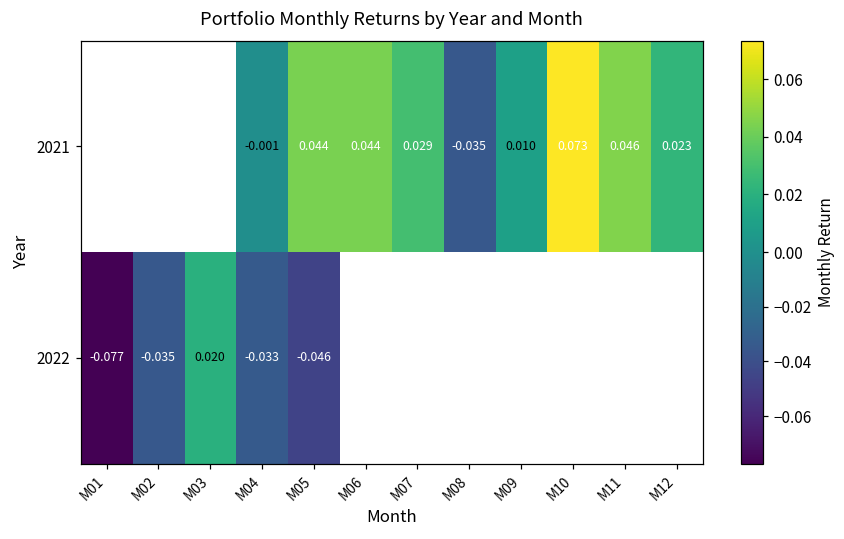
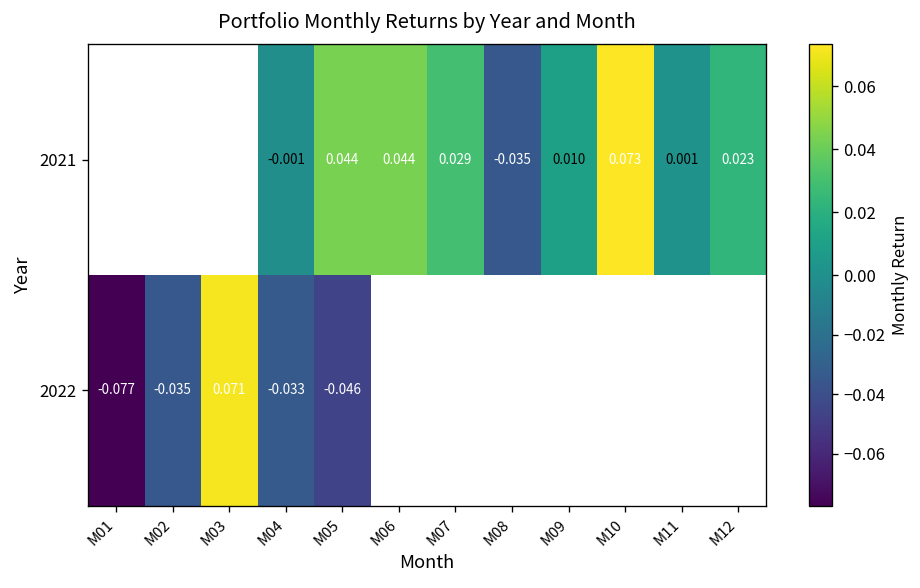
  {
    "2021": {
      "M04": -0.001,
      "M05": 0.044,
      "M06": 0.044,
      "M07": 0.029,
      "M08": -0.035,
      "M09": 0.010,
      "M10": 0.073,
-     "M11": 0.046,
+     "M11": 0.001,
      "M12": 0.023
    },
    "2022": {
      "M01": -0.077,
      "M02": -0.035,
-     "M03": 0.020,
+     "M03": 0.071,
      "M04": -0.033,
      "M05": -0.046
    }
  }
